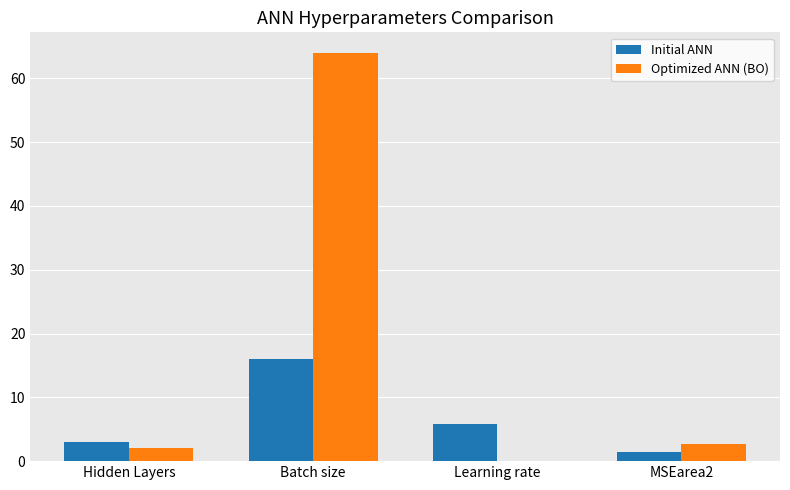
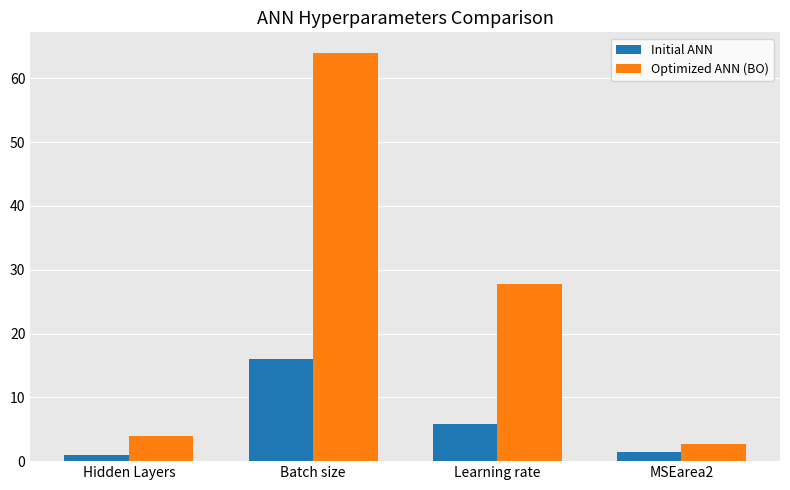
  {
    "Initial ANN": {
-     "Hidden Layers": 3,
+     "Hidden Layers": 1,
      "Batch size": 16,
      "Learning rate": 6,
      "MSEarea2": 1
    },
    "Optimized ANN (BO)": {
-     "Hidden Layers": 2,
+     "Hidden Layers": 4,
      "Batch size": 64,
-     "Learning rate": 0,
+     "Learning rate": 28,
      "MSEarea2": 3
    }
  }
